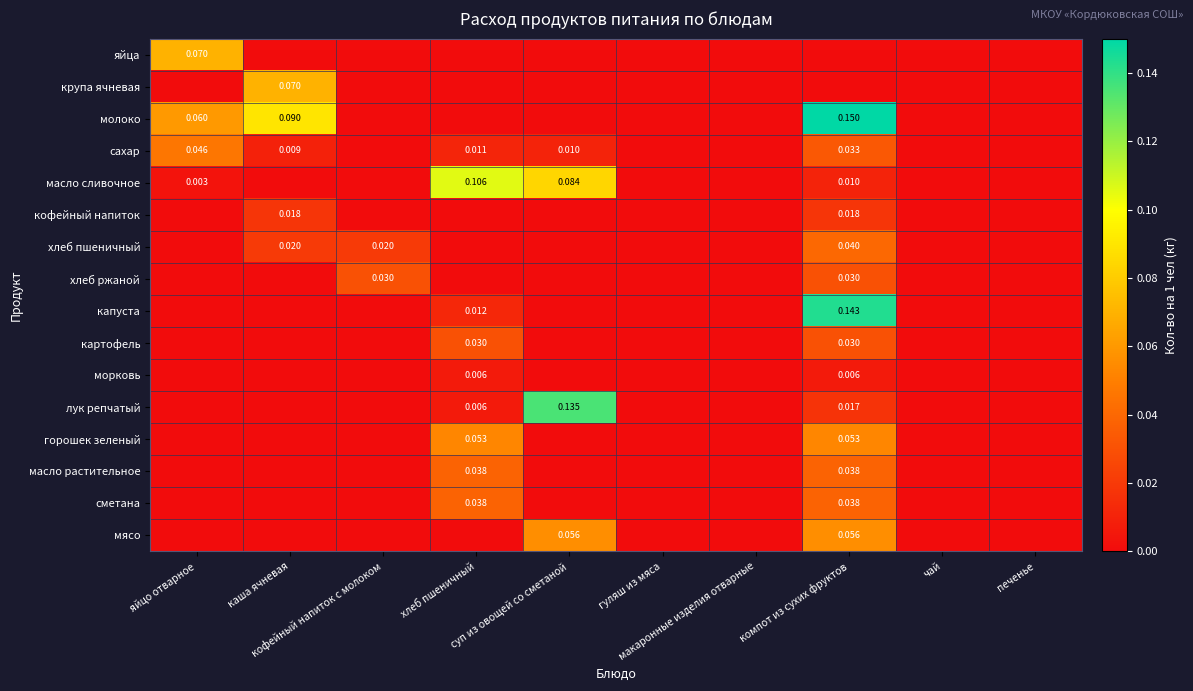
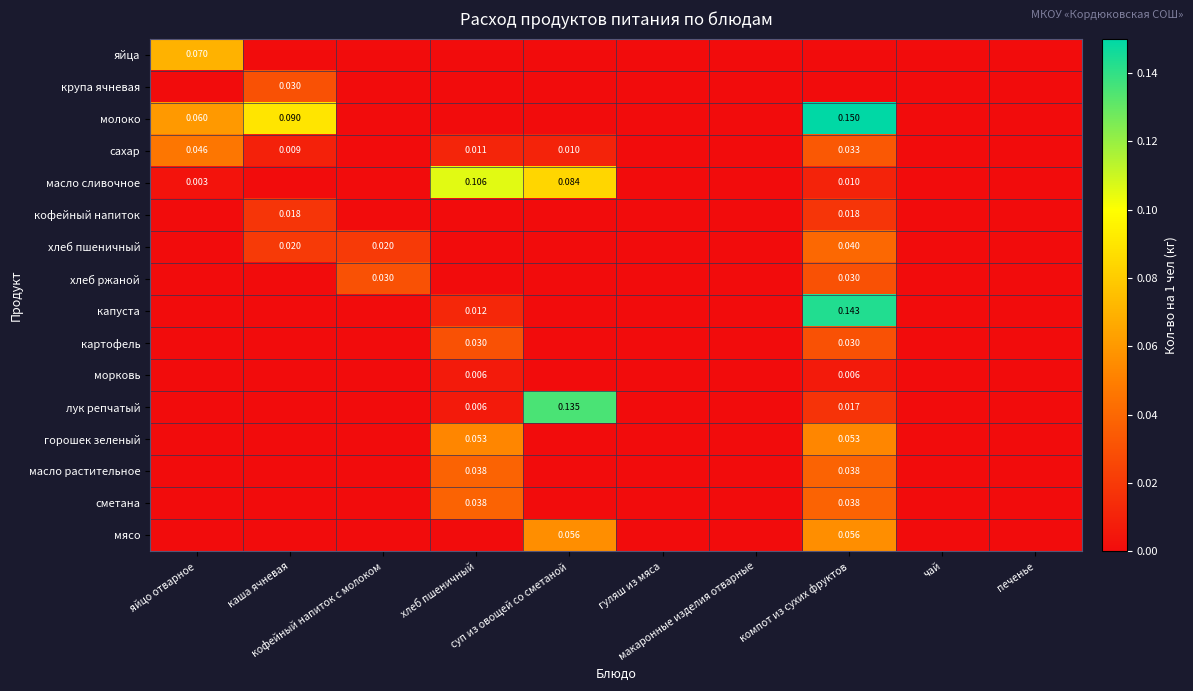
  {
    "яйца": {
      "яйцо отварное": 0.070
    },
    "крупа ячневая": {
-     "каша ячневая": 0.070
+     "каша ячневая": 0.030
    },
    "молоко": {
      "яйцо отварное": 0.060,
      "каша ячневая": 0.090,
      "компот из сухих фруктов": 0.150
    },
    "сахар": {
      "яйцо отварное": 0.046,
      "каша ячневая": 0.009,
      "хлеб пшеничный": 0.011,
      "суп из овощей со сметаной": 0.010,
      "компот из сухих фруктов": 0.033
    },
    "масло сливочное": {
      "яйцо отварное": 0.003,
      "хлеб пшеничный": 0.106,
      "суп из овощей со сметаной": 0.084,
      "компот из сухих фруктов": 0.010
    },
    "кофейный напиток": {
      "каша ячневая": 0.018,
      "компот из сухих фруктов": 0.018
    },
    "хлеб пшеничный": {
      "каша ячневая": 0.020,
      "кофейный напиток с молоком": 0.020,
      "компот из сухих фруктов": 0.040
    },
    "хлеб ржаной": {
      "кофейный напиток с молоком": 0.030,
      "компот из сухих фруктов": 0.030
    },
    "капуста": {
      "хлеб пшеничный": 0.012,
      "компот из сухих фруктов": 0.143
    },
    "картофель": {
      "хлеб пшеничный": 0.030,
      "компот из сухих фруктов": 0.030
    },
    "морковь": {
      "хлеб пшеничный": 0.006,
      "компот из сухих фруктов": 0.006
    },
    "лук репчатый": {
      "хлеб пшеничный": 0.006,
      "суп из овощей со сметаной": 0.135,
      "компот из сухих фруктов": 0.017
    },
    "горошек зеленый": {
      "хлеб пшеничный": 0.053,
      "компот из сухих фруктов": 0.053
    },
    "масло растительное": {
      "хлеб пшеничный": 0.038,
      "компот из сухих фруктов": 0.038
    },
    "сметана": {
      "хлеб пшеничный": 0.038,
      "компот из сухих фруктов": 0.038
    },
    "мясо": {
      "суп из овощей со сметаной": 0.056,
      "компот из сухих фруктов": 0.056
    }
  }
